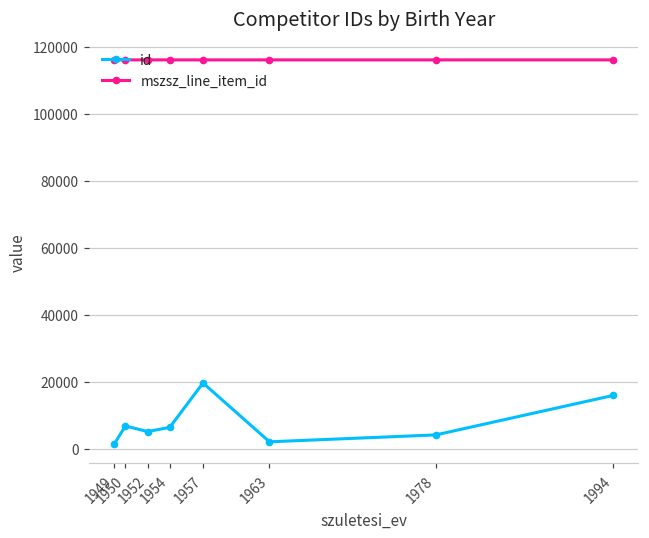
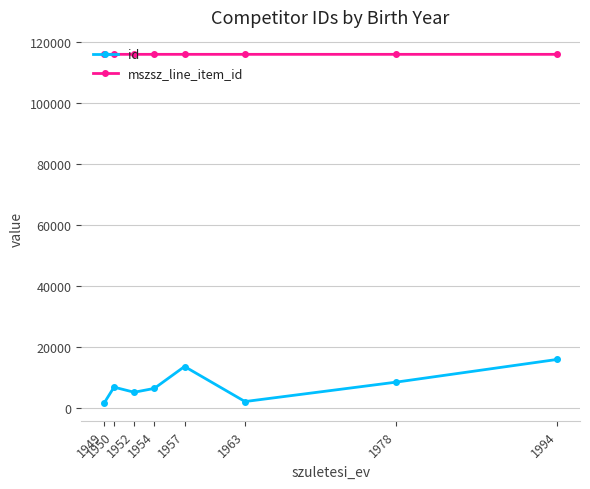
  {
    "id": {
      "1949": 1000,
      "1950": 7000,
      "1952": 5000,
      "1954": 6000,
-     "1957": 20000,
+     "1957": 14000,
      "1963": 2000,
-     "1978": 4000,
+     "1978": 8000,
      "1994": 16000
    },
    "mszsz_line_item_id": {
      "1949": 116000,
      "1950": 116000,
      "1952": 116000,
      "1954": 116000,
      "1957": 116000,
      "1963": 116000,
      "1978": 116000,
      "1994": 116000
    }
  }
